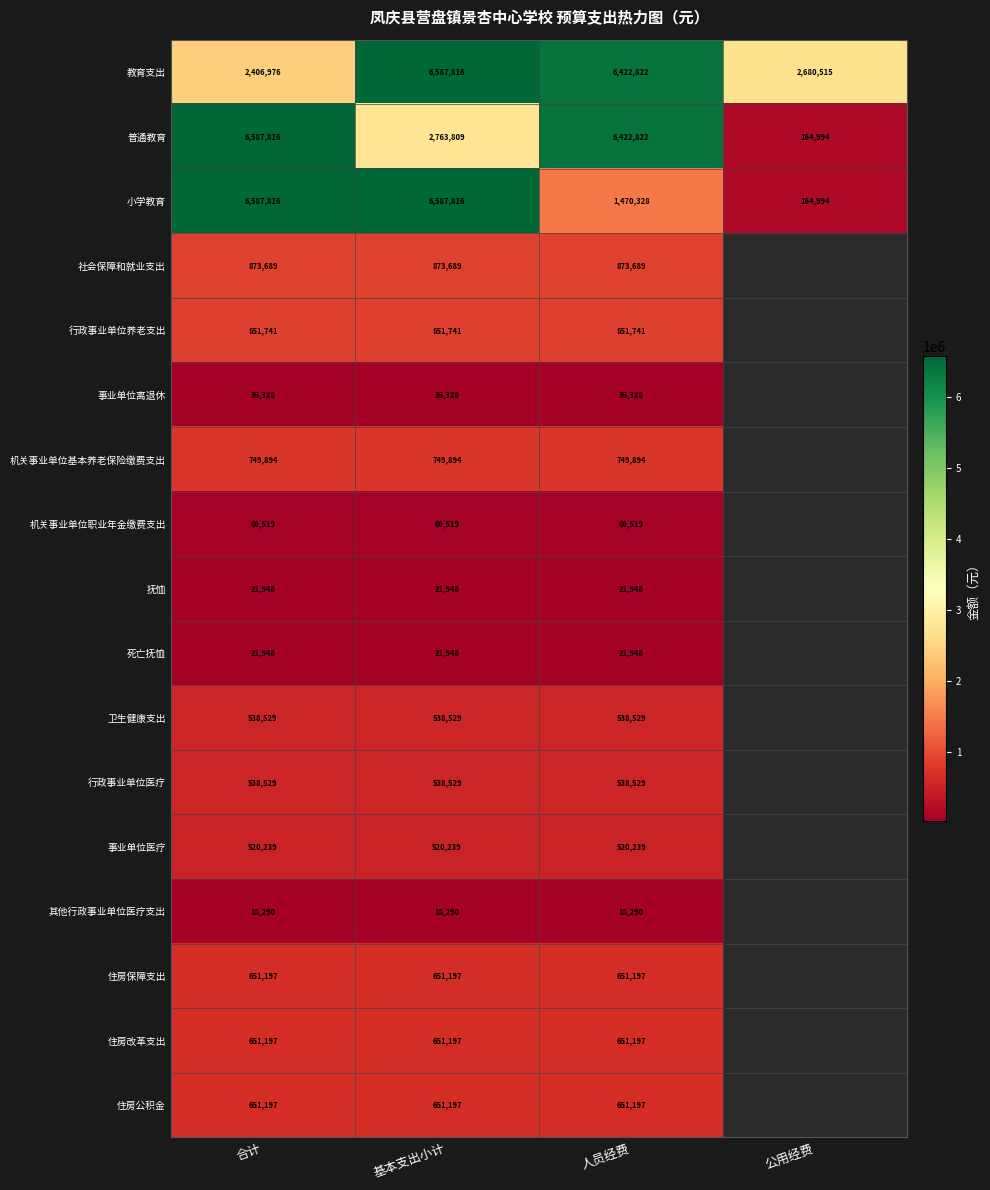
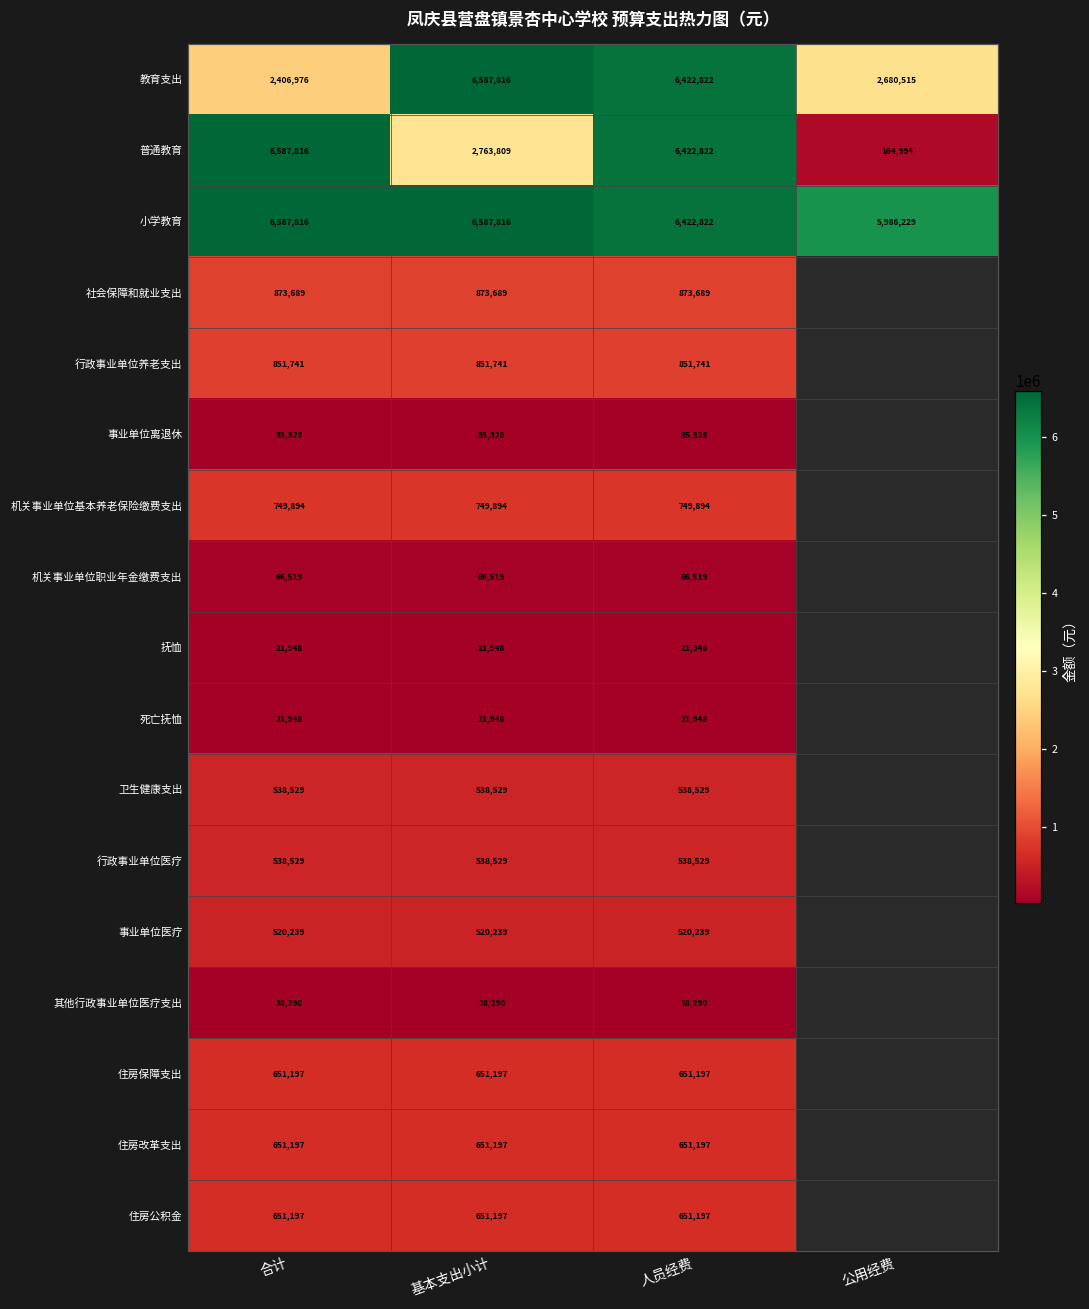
  {
    "教育支出": {
      "合计": "2,406,976",
      "基本支出小计": "6,587,816",
      "人员经费": "6,422,822",
      "公用经费": "2,680,515"
    },
    "普通教育": {
      "合计": "6,587,816",
      "基本支出小计": "2,763,809",
      "人员经费": "6,422,822",
      "公用经费": "164,994"
    },
    "小学教育": {
      "合计": "6,587,816",
      "基本支出小计": "6,587,816",
-     "人员经费": "1,470,328",
-     "公用经费": "164,994"
+     "人员经费": "6,422,822",
+     "公用经费": "5,986,229"
    },
    "社会保障和就业支出": {
      "合计": "873,689",
      "基本支出小计": "873,689",
      "人员经费": "873,689"
    },
    "行政事业单位养老支出": {
      "合计": "851,741",
      "基本支出小计": "851,741",
      "人员经费": "851,741"
    },
    "事业单位离退休": {
      "合计": "35,328",
      "基本支出小计": "35,328",
      "人员经费": "35,328"
    },
    "机关事业单位基本养老保险缴费支出": {
      "合计": "749,894",
      "基本支出小计": "749,894",
      "人员经费": "749,894"
    },
    "机关事业单位职业年金缴费支出": {
      "合计": "66,519",
      "基本支出小计": "66,519",
      "人员经费": "66,519"
    },
    "抚恤": {
      "合计": "21,948",
      "基本支出小计": "21,948",
      "人员经费": "21,948"
    },
    "死亡抚恤": {
      "合计": "21,948",
      "基本支出小计": "21,948",
      "人员经费": "21,948"
    },
    "卫生健康支出": {
      "合计": "538,529",
      "基本支出小计": "538,529",
      "人员经费": "538,529"
    },
    "行政事业单位医疗": {
      "合计": "538,529",
      "基本支出小计": "538,529",
      "人员经费": "538,529"
    },
    "事业单位医疗": {
      "合计": "520,239",
      "基本支出小计": "520,239",
      "人员经费": "520,239"
    },
    "其他行政事业单位医疗支出": {
      "合计": "18,290",
      "基本支出小计": "18,290",
      "人员经费": "18,290"
    },
    "住房保障支出": {
      "合计": "651,197",
      "基本支出小计": "651,197",
      "人员经费": "651,197"
    },
    "住房改革支出": {
      "合计": "651,197",
      "基本支出小计": "651,197",
      "人员经费": "651,197"
    },
    "住房公积金": {
      "合计": "651,197",
      "基本支出小计": "651,197",
      "人员经费": "651,197"
    }
  }
